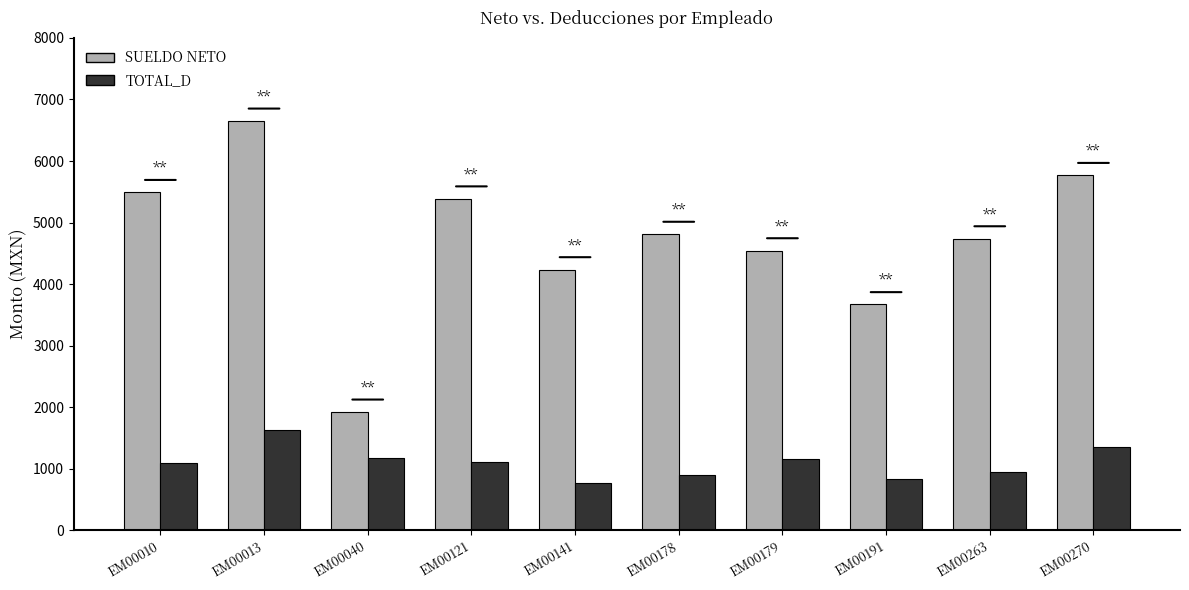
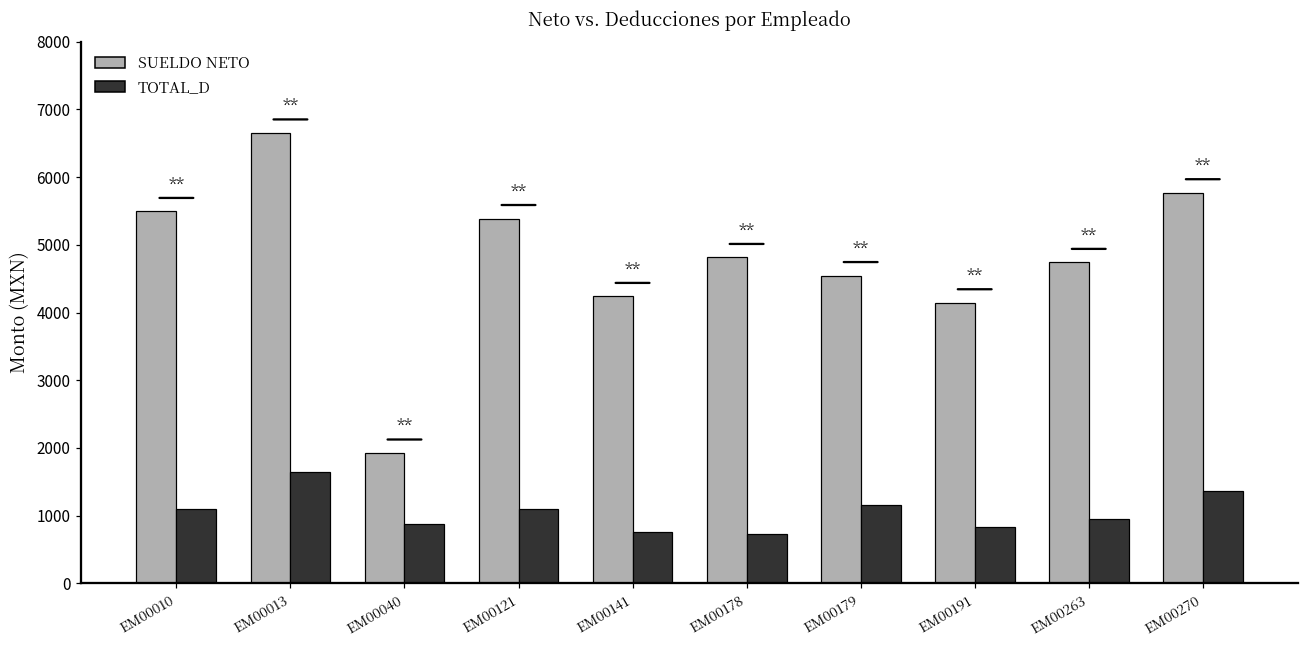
  {
    "SUELDO NETO": {
      "EM00010": 5500,
      "EM00013": 6700,
      "EM00040": 1900,
      "EM00121": 5400,
      "EM00141": 4200,
      "EM00178": 4800,
      "EM00179": 4500,
-     "EM00191": 3700,
+     "EM00191": 4100,
      "EM00263": 4700,
      "EM00270": 5800
    },
    "TOTAL_D": {
      "EM00010": 1100,
      "EM00013": 1600,
-     "EM00040": 1200,
+     "EM00040": 900,
      "EM00121": 1100,
      "EM00141": 800,
-     "EM00178": 900,
+     "EM00178": 700,
      "EM00179": 1200,
      "EM00191": 800,
      "EM00263": 1000,
      "EM00270": 1400
    }
  }
